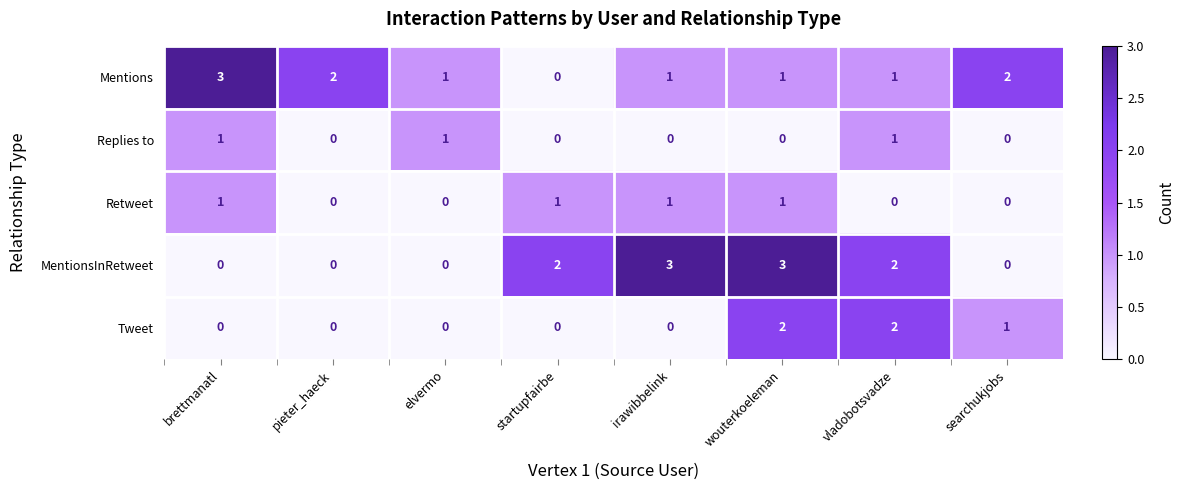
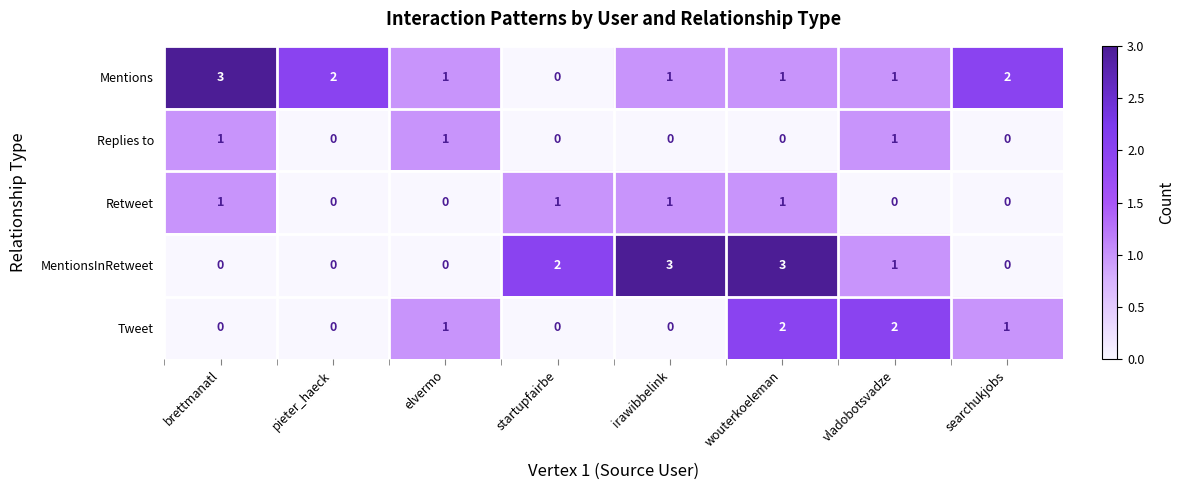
  {
    "Mentions": {
      "brettmanatl": 3,
      "pieter_haeck": 2,
      "elvermo": 1,
      "startupfairbe": 0,
      "irawibbelink": 1,
      "wouterkoeleman": 1,
      "vladobotsvadze": 1,
      "searchukjobs": 2
    },
    "Replies to": {
      "brettmanatl": 1,
      "pieter_haeck": 0,
      "elvermo": 1,
      "startupfairbe": 0,
      "irawibbelink": 0,
      "wouterkoeleman": 0,
      "vladobotsvadze": 1,
      "searchukjobs": 0
    },
    "Retweet": {
      "brettmanatl": 1,
      "pieter_haeck": 0,
      "elvermo": 0,
      "startupfairbe": 1,
      "irawibbelink": 1,
      "wouterkoeleman": 1,
      "vladobotsvadze": 0,
      "searchukjobs": 0
    },
    "MentionsInRetweet": {
      "brettmanatl": 0,
      "pieter_haeck": 0,
      "elvermo": 0,
      "startupfairbe": 2,
      "irawibbelink": 3,
      "wouterkoeleman": 3,
-     "vladobotsvadze": 2,
+     "vladobotsvadze": 1,
      "searchukjobs": 0
    },
    "Tweet": {
      "brettmanatl": 0,
      "pieter_haeck": 0,
-     "elvermo": 0,
+     "elvermo": 1,
      "startupfairbe": 0,
      "irawibbelink": 0,
      "wouterkoeleman": 2,
      "vladobotsvadze": 2,
      "searchukjobs": 1
    }
  }
